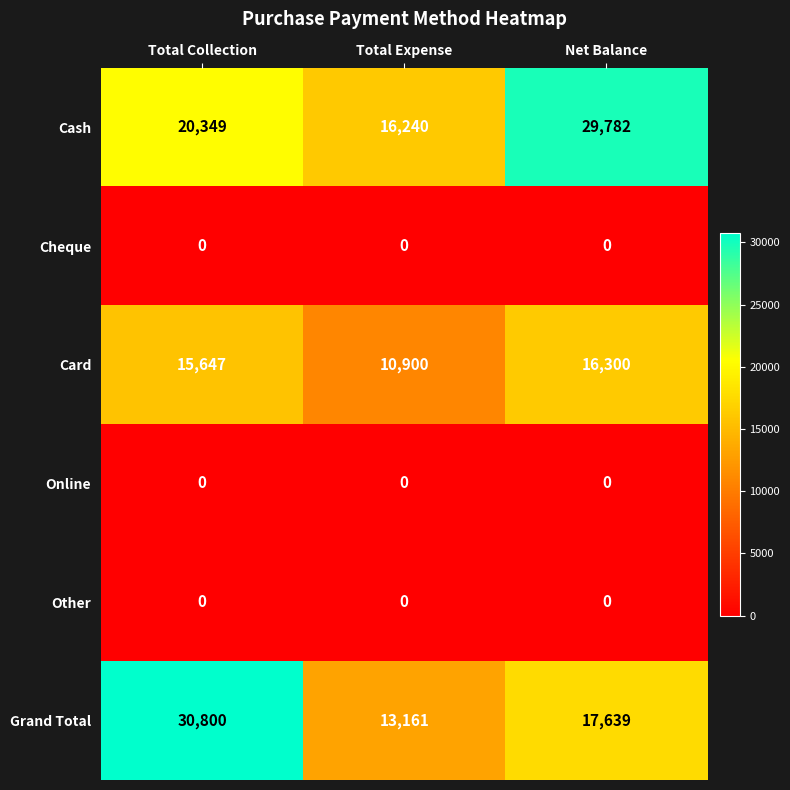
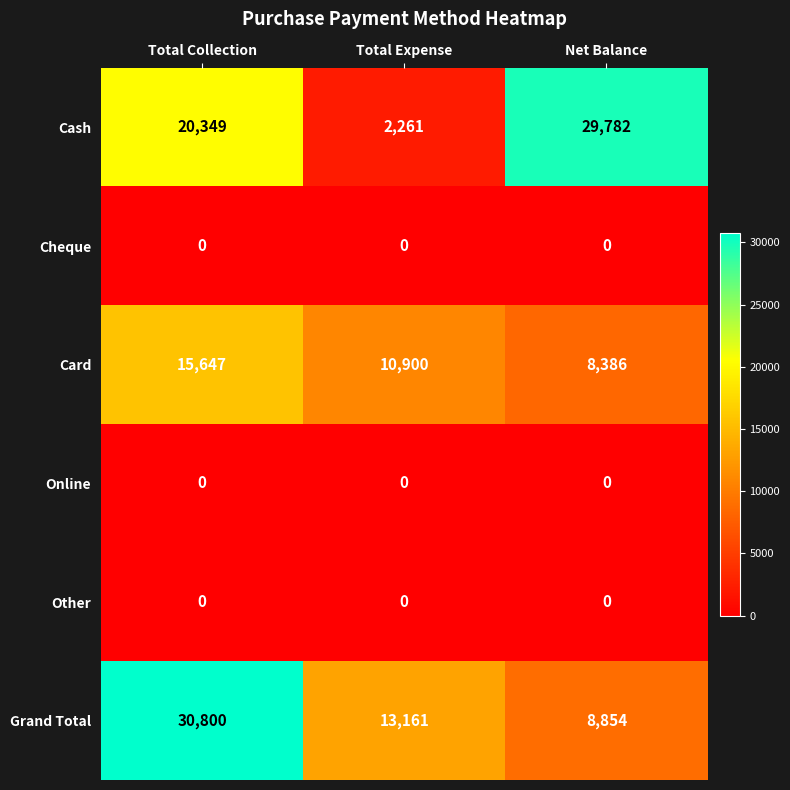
  {
    "Cash": {
      "Total Collection": "20,349",
-     "Total Expense": "16,240",
+     "Total Expense": "2,261",
      "Net Balance": "29,782"
    },
    "Cheque": {
      "Total Collection": "0",
      "Total Expense": "0",
      "Net Balance": "0"
    },
    "Card": {
      "Total Collection": "15,647",
      "Total Expense": "10,900",
-     "Net Balance": "16,300"
+     "Net Balance": "8,386"
    },
    "Online": {
      "Total Collection": "0",
      "Total Expense": "0",
      "Net Balance": "0"
    },
    "Other": {
      "Total Collection": "0",
      "Total Expense": "0",
      "Net Balance": "0"
    },
    "Grand Total": {
      "Total Collection": "30,800",
      "Total Expense": "13,161",
-     "Net Balance": "17,639"
+     "Net Balance": "8,854"
    }
  }
